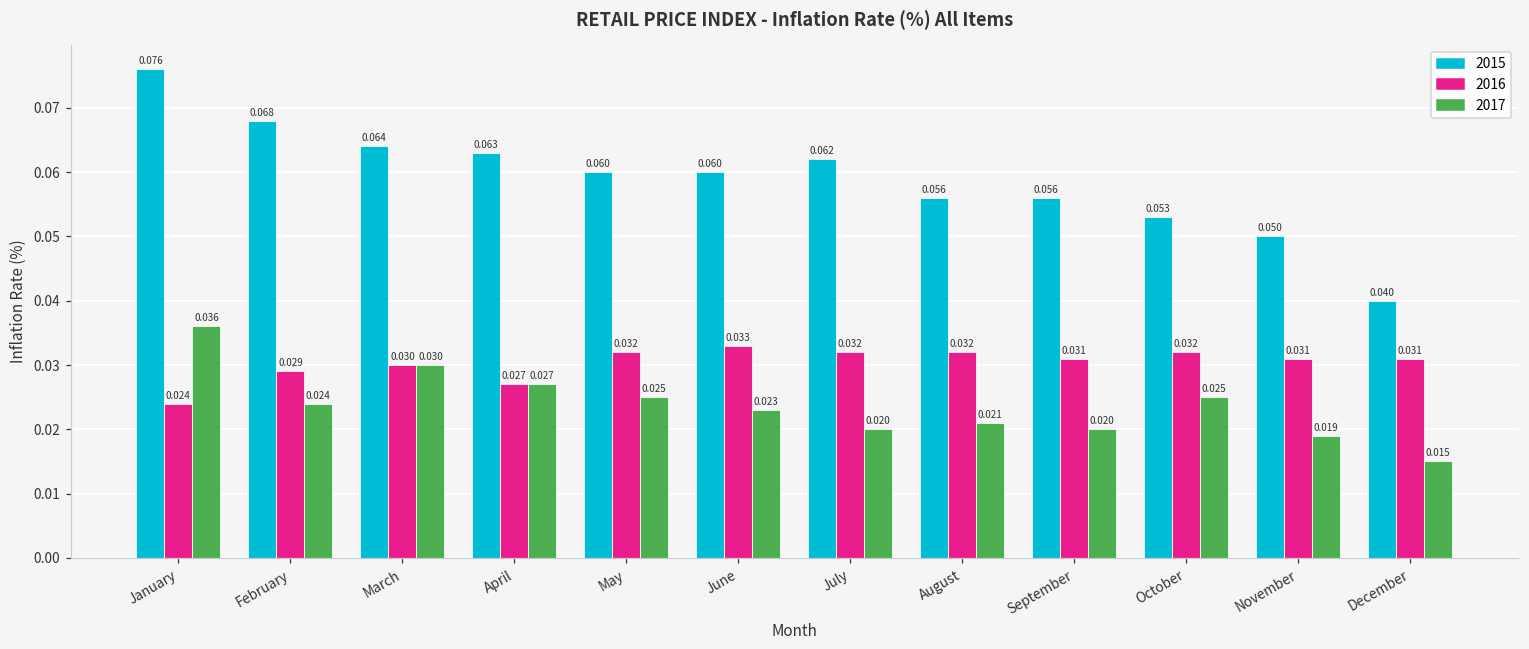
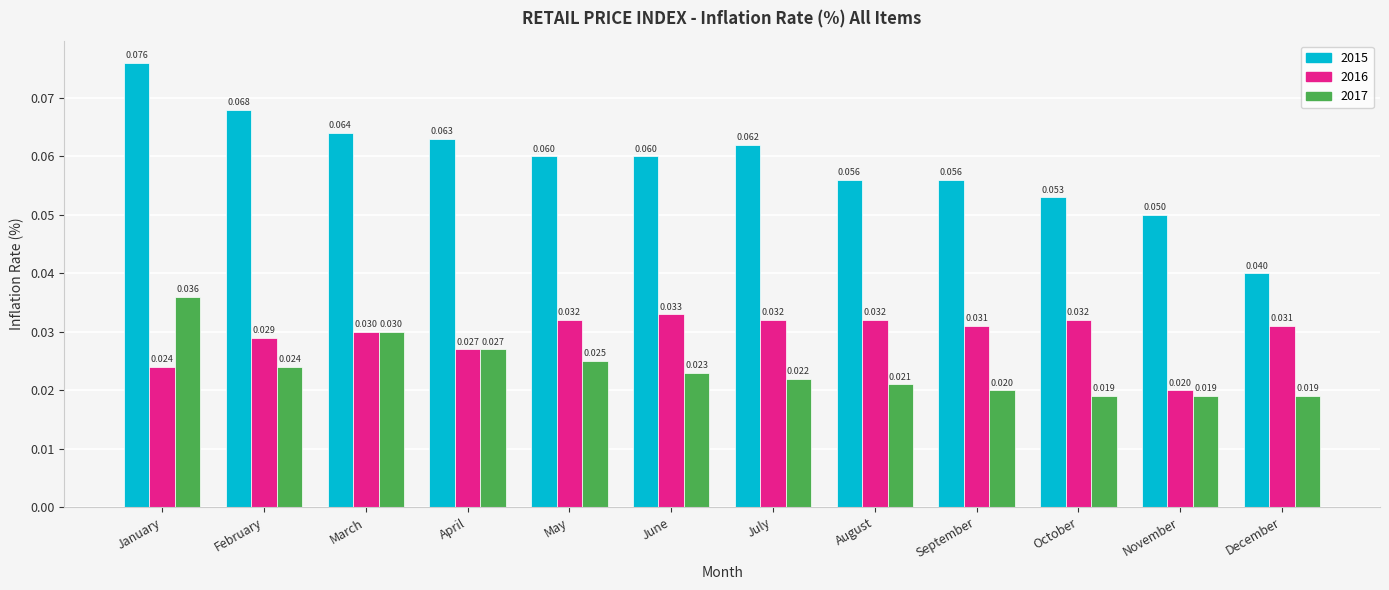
  {
    "2015": {
      "January": 0.076,
      "February": 0.068,
      "March": 0.064,
      "April": 0.063,
      "May": 0.060,
      "June": 0.060,
      "July": 0.062,
      "August": 0.056,
      "September": 0.056,
      "October": 0.053,
      "November": 0.050,
      "December": 0.040
    },
    "2016": {
      "January": 0.024,
      "February": 0.029,
      "March": 0.030,
      "April": 0.027,
      "May": 0.032,
      "June": 0.033,
      "July": 0.032,
      "August": 0.032,
      "September": 0.031,
      "October": 0.032,
-     "November": 0.031,
+     "November": 0.020,
      "December": 0.031
    },
    "2017": {
      "January": 0.036,
      "February": 0.024,
      "March": 0.030,
      "April": 0.027,
      "May": 0.025,
      "June": 0.023,
-     "July": 0.020,
+     "July": 0.022,
      "August": 0.021,
      "September": 0.020,
-     "October": 0.025,
+     "October": 0.019,
      "November": 0.019,
-     "December": 0.015
+     "December": 0.019
    }
  }
